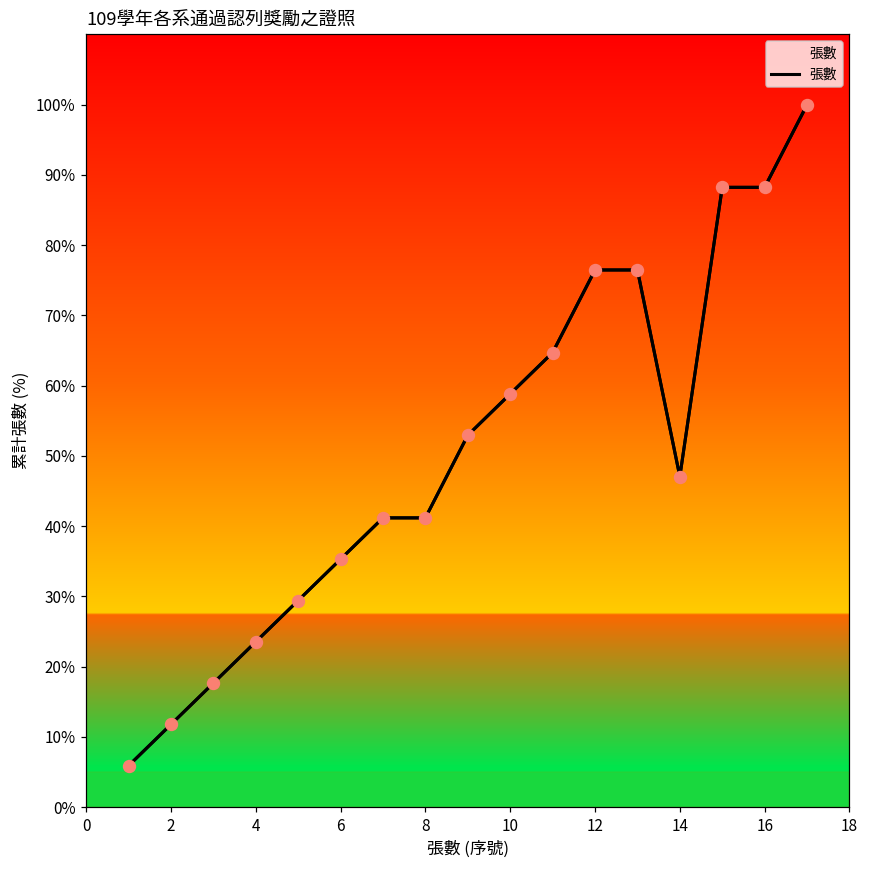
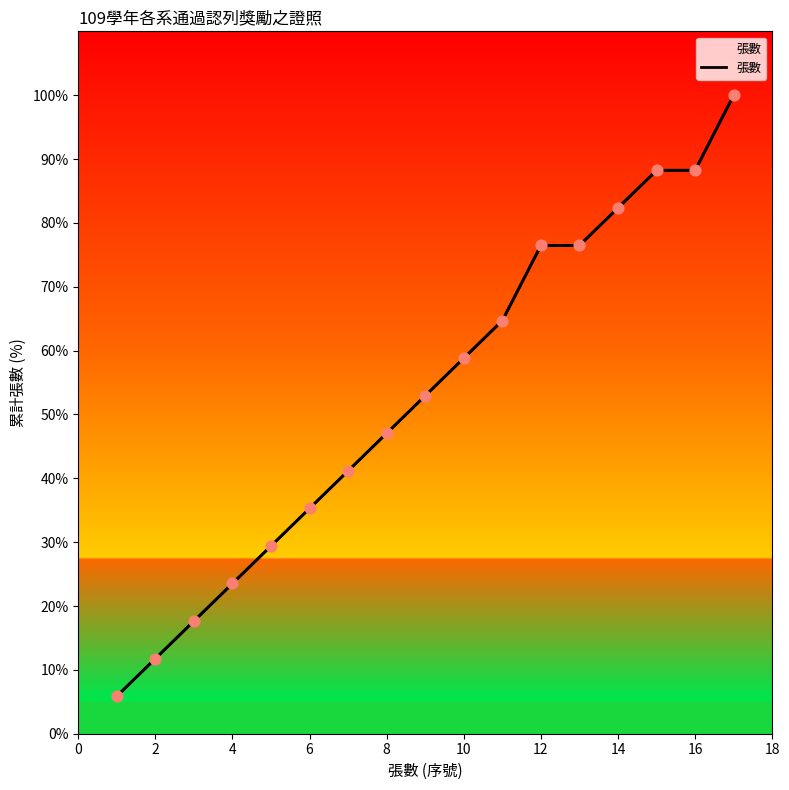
  {
    "2": "12%",
    "4": "24%",
    "6": "35%",
-   "8": "41%",
+   "8": "47%",
    "10": "59%",
    "12": "76%",
-   "14": "47%",
+   "14": "82%",
    "16": "88%"
  }
